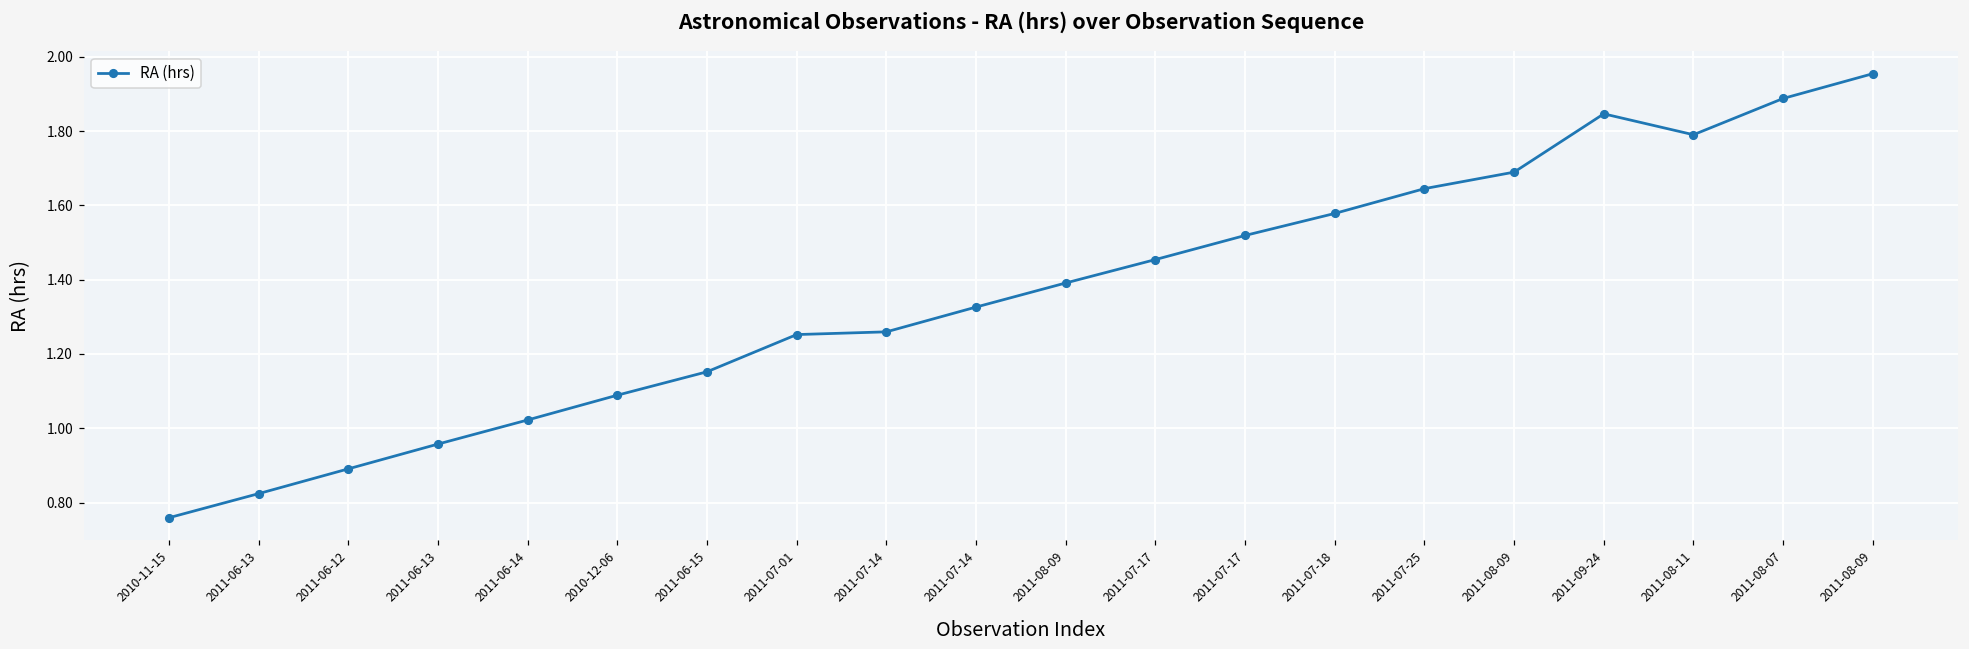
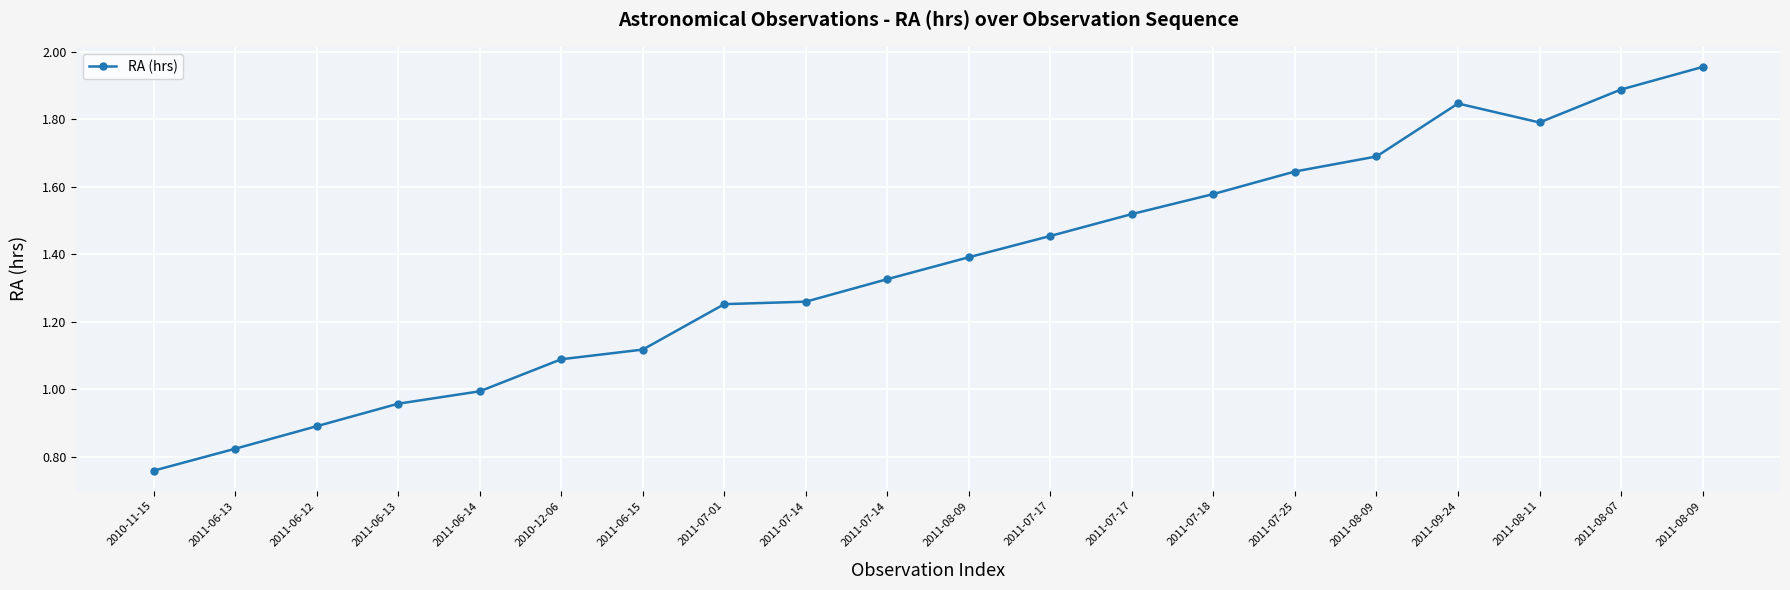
  {
    "2010-11-15": 0.76,
    "2011-06-12": 0.89,
-   "2011-06-14": 1.02,
+   "2011-06-14": 0.99,
    "2010-12-06": 1.09,
-   "2011-06-15": 1.15,
+   "2011-06-15": 1.12,
    "2011-07-01": 1.25,
    "2011-07-18": 1.58,
    "2011-07-25": 1.65,
    "2011-09-24": 1.85,
    "2011-08-11": 1.79,
    "2011-08-07": 1.89
  }
